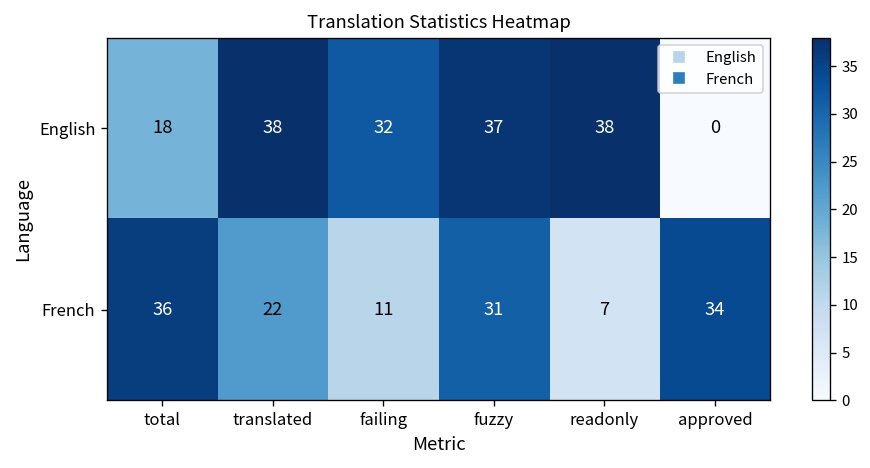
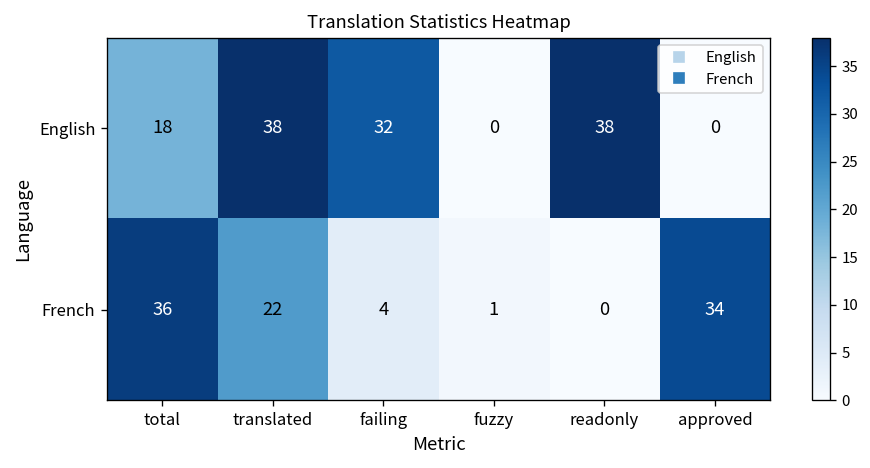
  {
    "English": {
      "total": 18,
      "translated": 38,
      "failing": 32,
-     "fuzzy": 37,
+     "fuzzy": 0,
      "readonly": 38,
      "approved": 0
    },
    "French": {
      "total": 36,
      "translated": 22,
-     "failing": 11,
-     "fuzzy": 31,
-     "readonly": 7,
+     "failing": 4,
+     "fuzzy": 1,
+     "readonly": 0,
      "approved": 34
    }
  }
